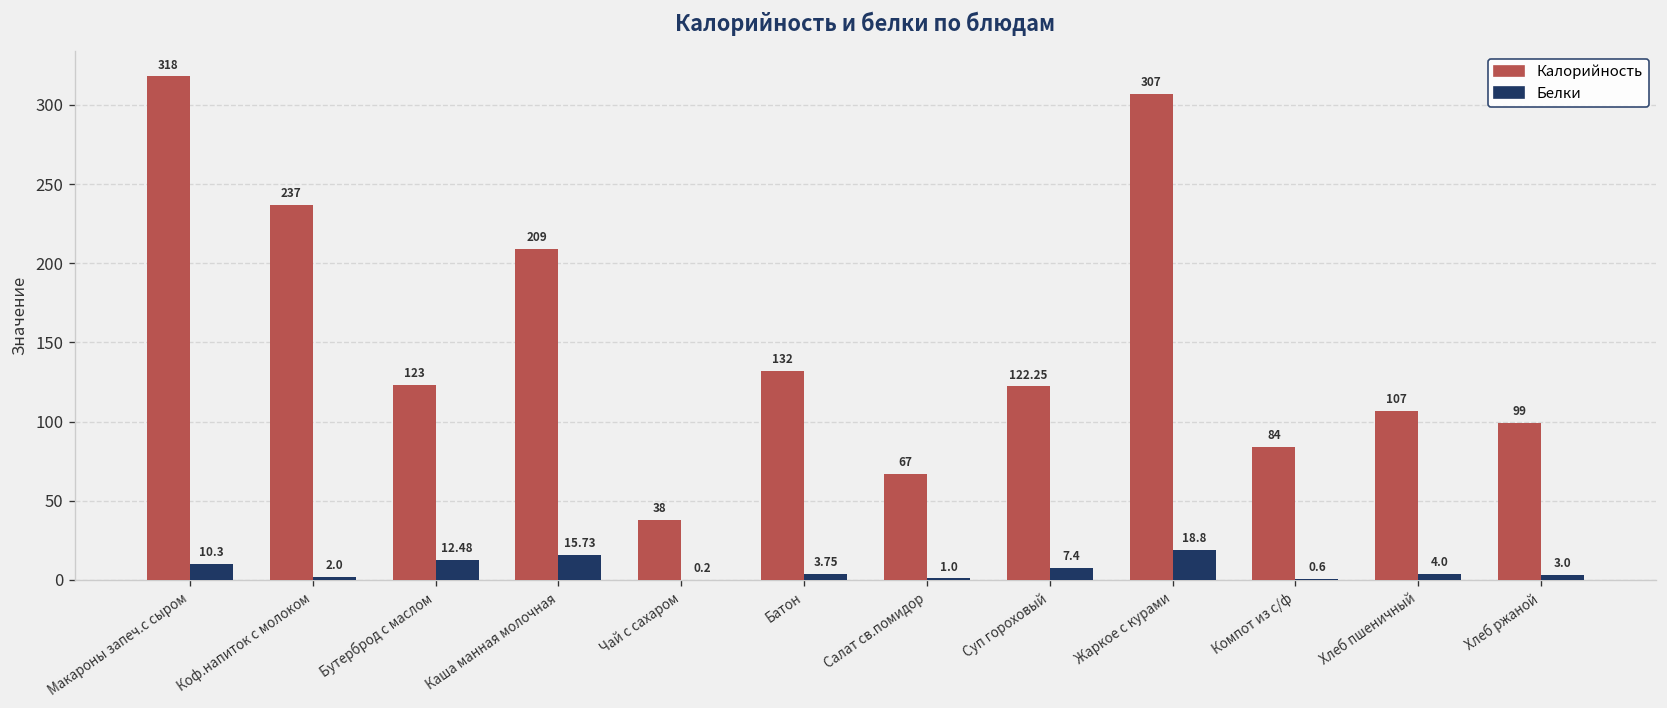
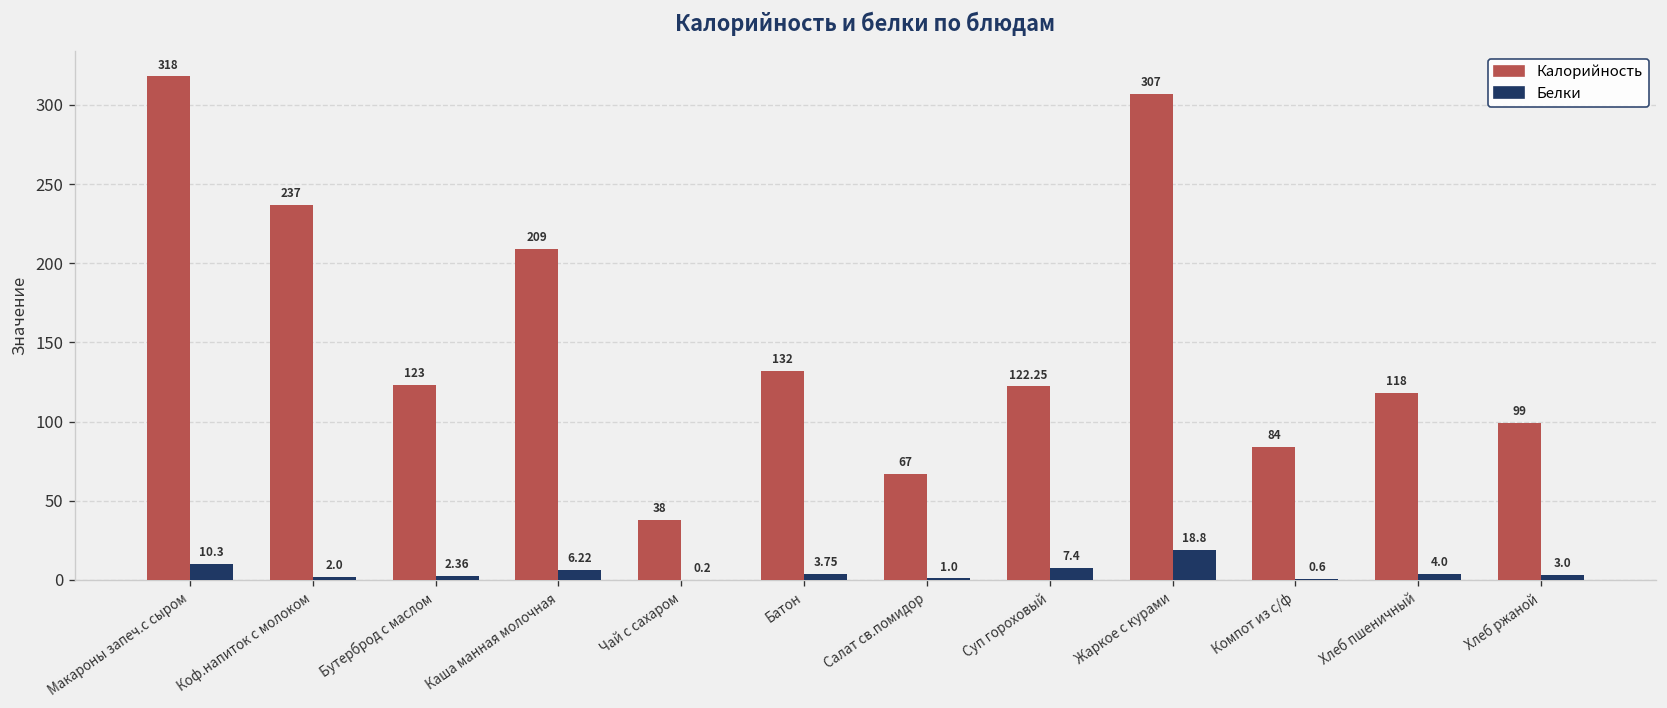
  {
    "Калорийность": {
      "Макароны запеч.с сыром": 318,
      "Коф.напиток с молоком": 237,
      "Бутерброд с маслом": 123,
      "Каша манная молочная": 209,
      "Чай с сахаром": 38,
      "Батон": 132,
      "Салат св.помидор": 67,
      "Суп гороховый": 122.25,
      "Жаркое с курами": 307,
      "Компот из с/ф": 84,
-     "Хлеб пшеничный": 107,
+     "Хлеб пшеничный": 118,
      "Хлеб ржаной": 99
    },
    "Белки": {
      "Макароны запеч.с сыром": 10.3,
      "Коф.напиток с молоком": 2.0,
-     "Бутерброд с маслом": 12.48,
-     "Каша манная молочная": 15.73,
+     "Бутерброд с маслом": 2.36,
+     "Каша манная молочная": 6.22,
      "Чай с сахаром": 0.2,
      "Батон": 3.75,
      "Салат св.помидор": 1.0,
      "Суп гороховый": 7.4,
      "Жаркое с курами": 18.8,
      "Компот из с/ф": 0.6,
      "Хлеб пшеничный": 4.0,
      "Хлеб ржаной": 3.0
    }
  }
